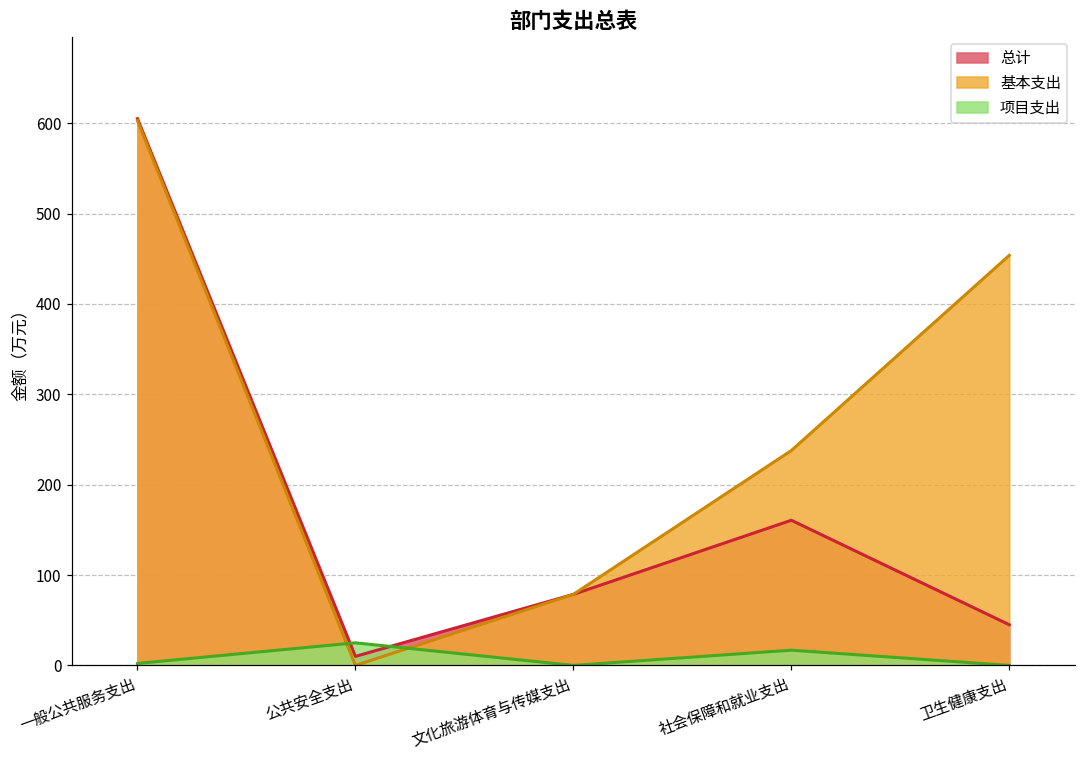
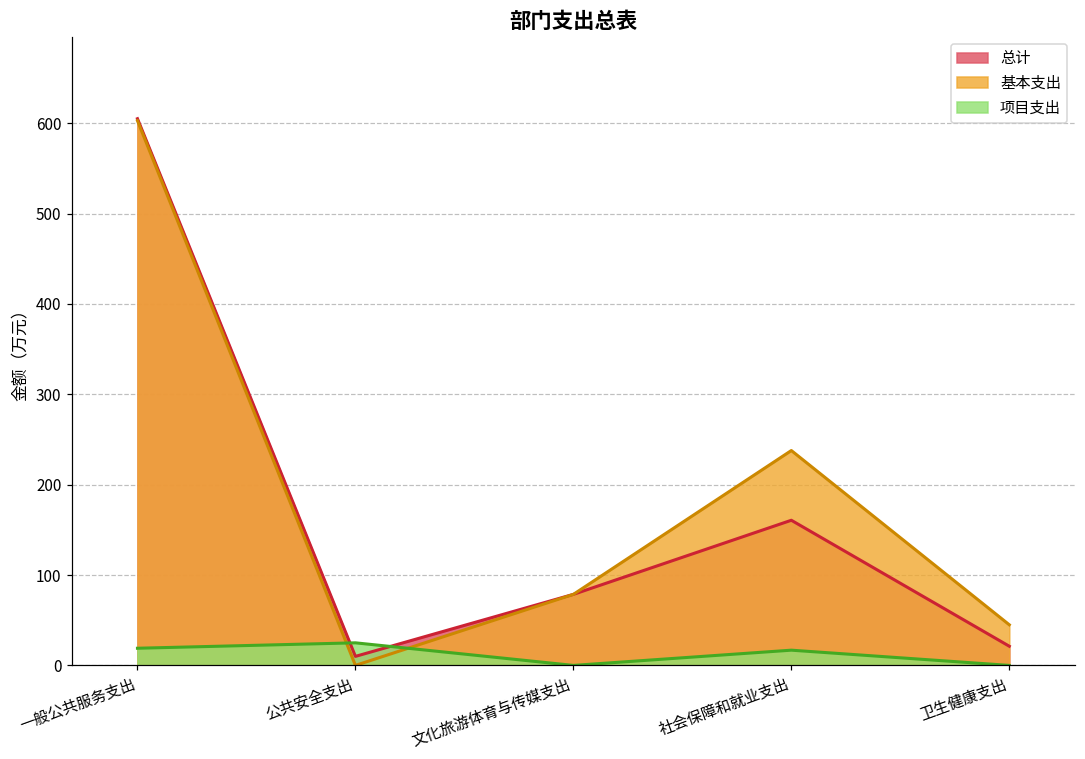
  {
    "总计": {
      "公共安全支出": 10,
      "社会保障和就业支出": 160,
-     "卫生健康支出": 40
+     "卫生健康支出": 20
    },
    "基本支出": {
      "公共安全支出": 0,
      "社会保障和就业支出": 240,
-     "卫生健康支出": 450
+     "卫生健康支出": 40
    },
    "项目支出": {
-     "一般公共服务支出": 0,
+     "一般公共服务支出": 20,
      "公共安全支出": 30,
      "文化旅游体育与传媒支出": 0,
      "社会保障和就业支出": 20,
      "卫生健康支出": 0
    }
  }
